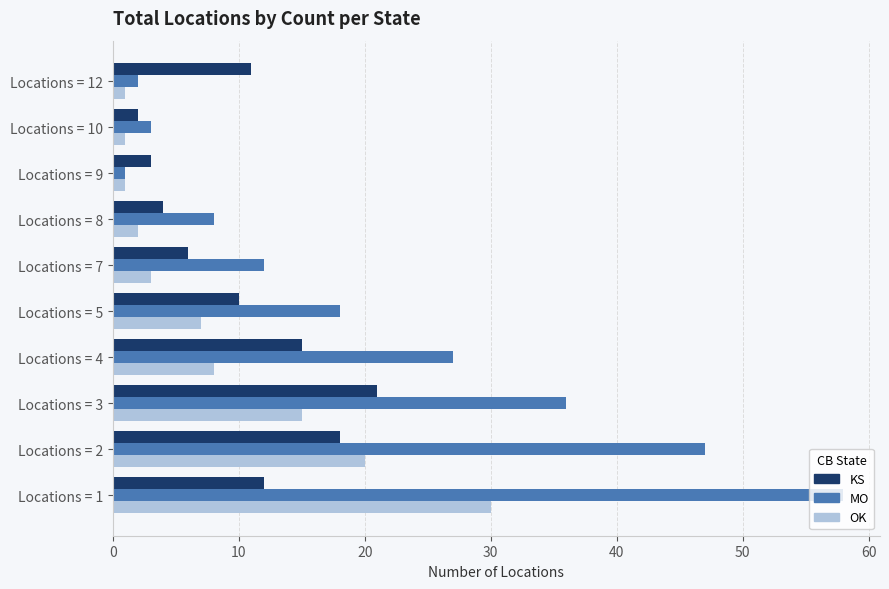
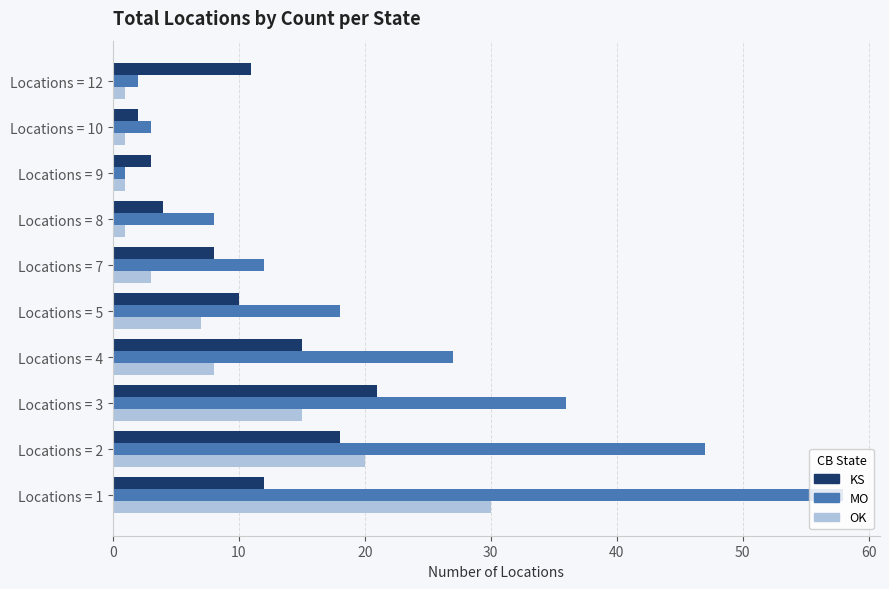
  {
    "KS": {
      "Locations = 12": 11,
      "Locations = 10": 2,
      "Locations = 9": 3,
      "Locations = 8": 4,
-     "Locations = 7": 6,
+     "Locations = 7": 8,
      "Locations = 5": 10,
      "Locations = 4": 15,
      "Locations = 3": 21,
      "Locations = 2": 18,
      "Locations = 1": 12
    },
    "MO": {
      "Locations = 12": 2,
      "Locations = 10": 3,
      "Locations = 9": 1,
      "Locations = 8": 8,
      "Locations = 7": 12,
      "Locations = 5": 18,
      "Locations = 4": 27,
      "Locations = 3": 36,
      "Locations = 2": 47
    },
    "OK": {
      "Locations = 12": 1,
      "Locations = 10": 1,
      "Locations = 9": 1,
-     "Locations = 8": 2,
+     "Locations = 8": 1,
      "Locations = 7": 3,
      "Locations = 5": 7,
      "Locations = 4": 8,
      "Locations = 3": 15,
      "Locations = 2": 20,
      "Locations = 1": 30
    }
  }
